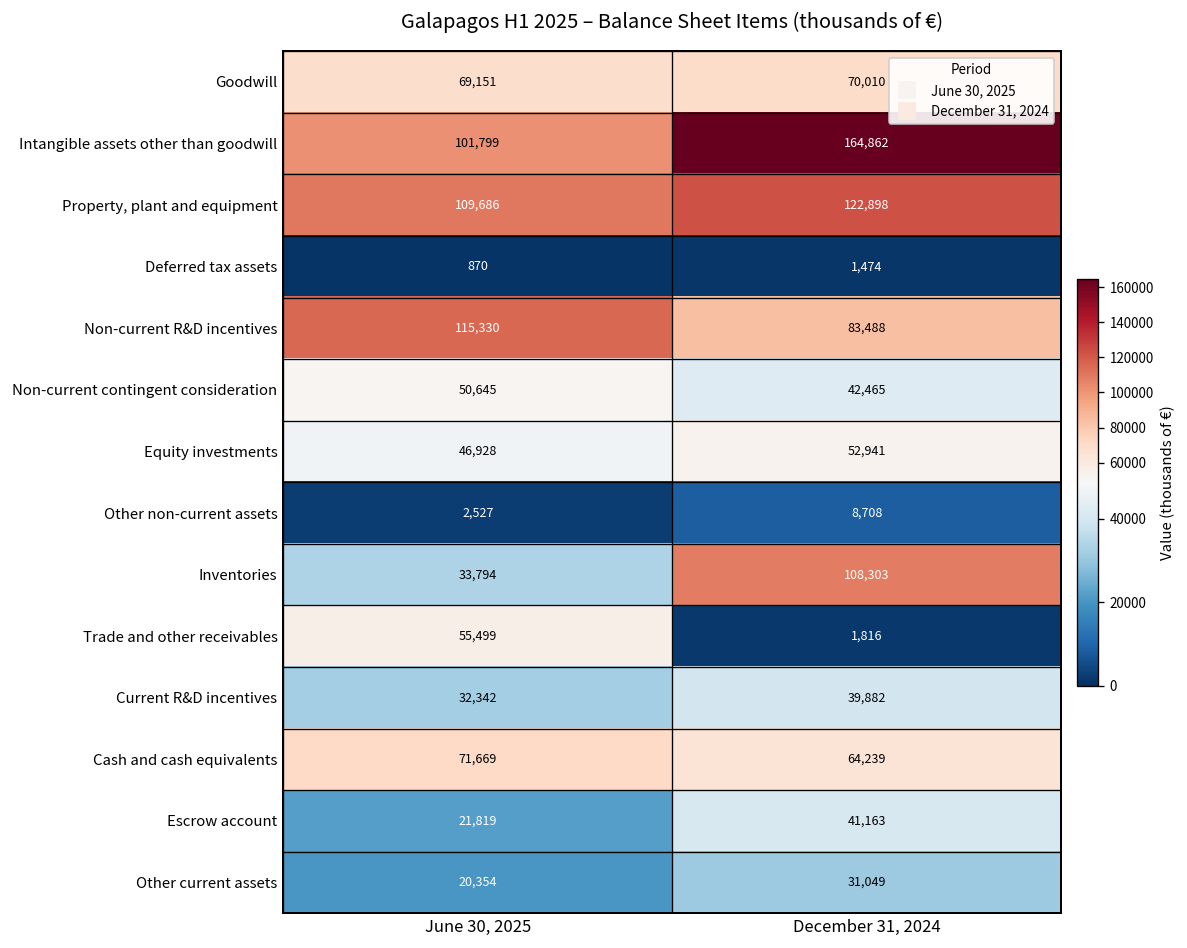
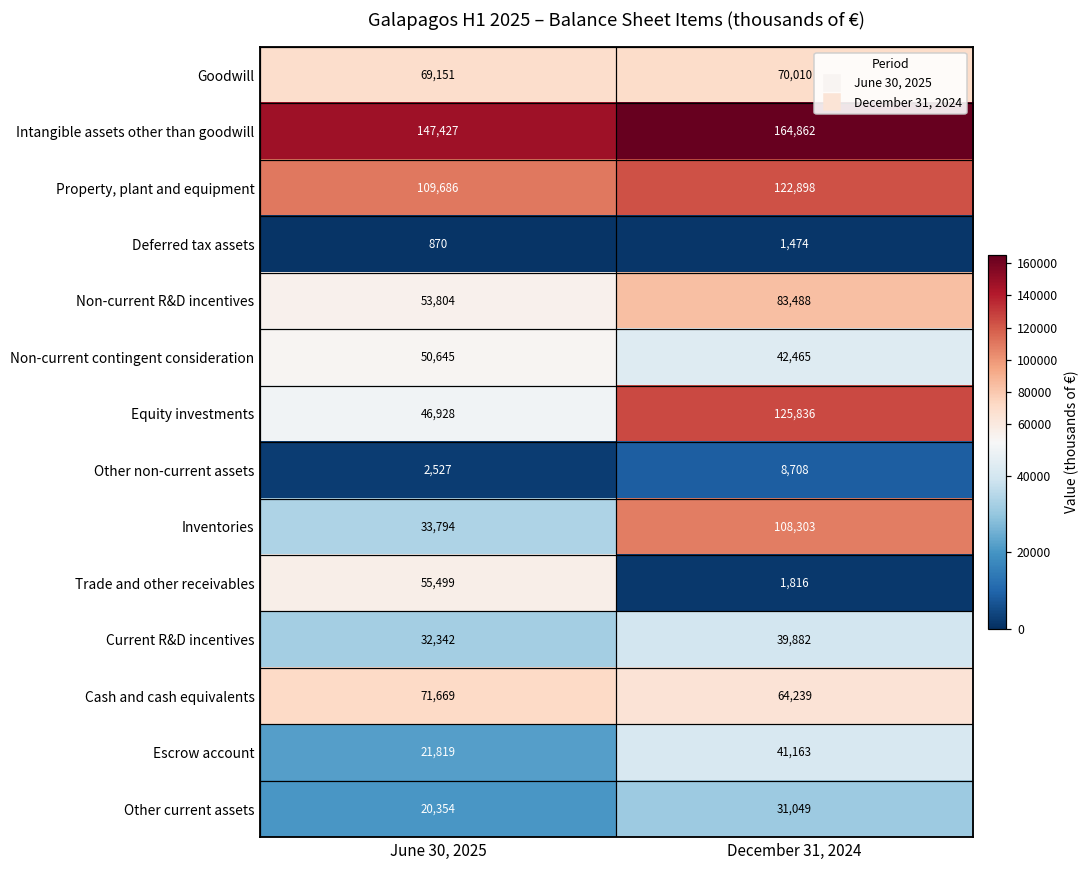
  {
    "Goodwill": {
      "June 30, 2025": "69,151",
      "December 31, 2024": "70,010"
    },
    "Intangible assets other than goodwill": {
-     "June 30, 2025": "101,799",
+     "June 30, 2025": "147,427",
      "December 31, 2024": "164,862"
    },
    "Property, plant and equipment": {
      "June 30, 2025": "109,686",
      "December 31, 2024": "122,898"
    },
    "Deferred tax assets": {
      "June 30, 2025": "870",
      "December 31, 2024": "1,474"
    },
    "Non-current R&D incentives": {
-     "June 30, 2025": "115,330",
+     "June 30, 2025": "53,804",
      "December 31, 2024": "83,488"
    },
    "Non-current contingent consideration": {
      "June 30, 2025": "50,645",
      "December 31, 2024": "42,465"
    },
    "Equity investments": {
      "June 30, 2025": "46,928",
-     "December 31, 2024": "52,941"
+     "December 31, 2024": "125,836"
    },
    "Other non-current assets": {
      "June 30, 2025": "2,527",
      "December 31, 2024": "8,708"
    },
    "Inventories": {
      "June 30, 2025": "33,794",
      "December 31, 2024": "108,303"
    },
    "Trade and other receivables": {
      "June 30, 2025": "55,499",
      "December 31, 2024": "1,816"
    },
    "Current R&D incentives": {
      "June 30, 2025": "32,342",
      "December 31, 2024": "39,882"
    },
    "Cash and cash equivalents": {
      "June 30, 2025": "71,669",
      "December 31, 2024": "64,239"
    },
    "Escrow account": {
      "June 30, 2025": "21,819",
      "December 31, 2024": "41,163"
    },
    "Other current assets": {
      "June 30, 2025": "20,354",
      "December 31, 2024": "31,049"
    }
  }
